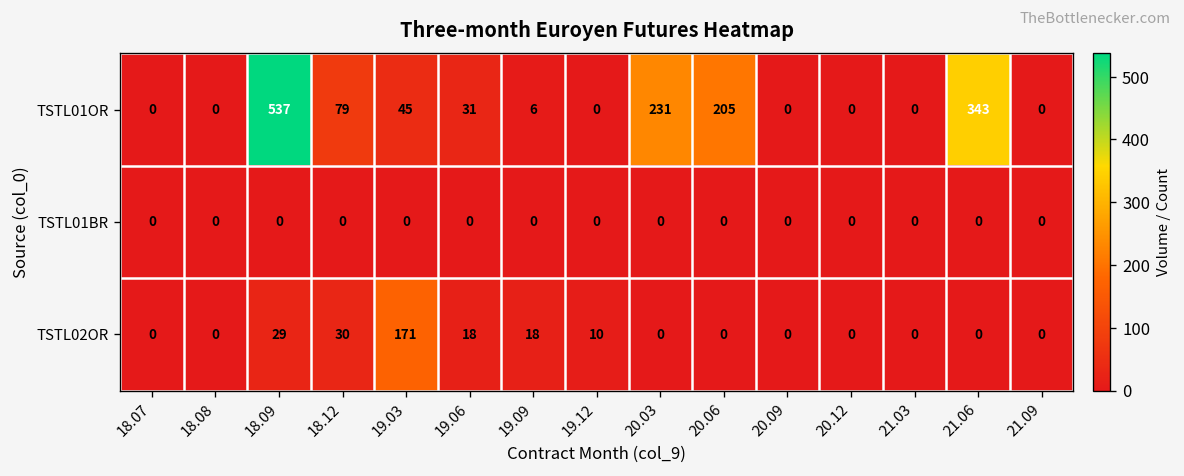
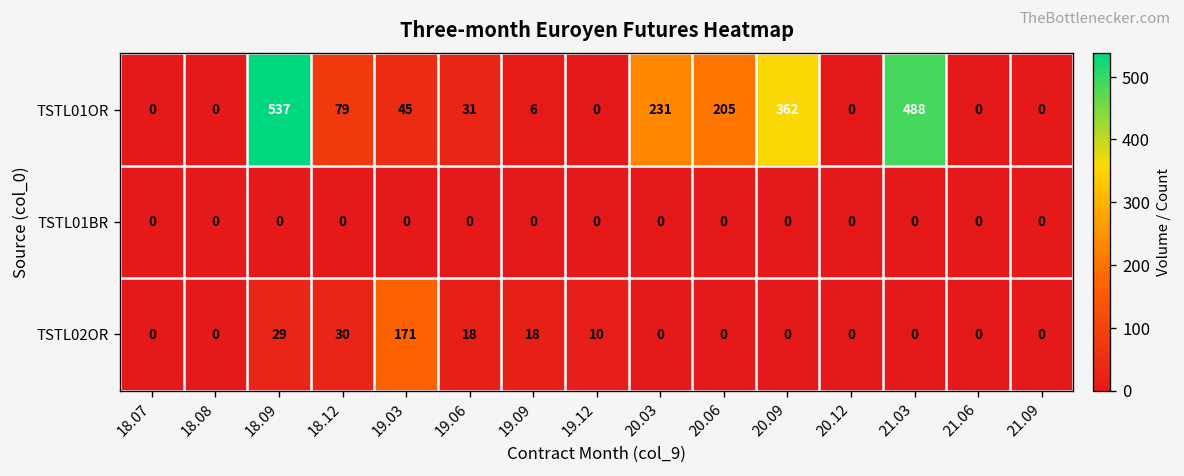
  {
    "TSTL01OR": {
      "18.07": 0,
      "18.08": 0,
      "18.09": 537,
      "18.12": 79,
      "19.03": 45,
      "19.06": 31,
      "19.09": 6,
      "19.12": 0,
      "20.03": 231,
      "20.06": 205,
-     "20.09": 0,
+     "20.09": 362,
      "20.12": 0,
-     "21.03": 0,
-     "21.06": 343,
+     "21.03": 488,
+     "21.06": 0,
      "21.09": 0
    },
    "TSTL01BR": {
      "18.07": 0,
      "18.08": 0,
      "18.09": 0,
      "18.12": 0,
      "19.03": 0,
      "19.06": 0,
      "19.09": 0,
      "19.12": 0,
      "20.03": 0,
      "20.06": 0,
      "20.09": 0,
      "20.12": 0,
      "21.03": 0,
      "21.06": 0,
      "21.09": 0
    },
    "TSTL02OR": {
      "18.07": 0,
      "18.08": 0,
      "18.09": 29,
      "18.12": 30,
      "19.03": 171,
      "19.06": 18,
      "19.09": 18,
      "19.12": 10,
      "20.03": 0,
      "20.06": 0,
      "20.09": 0,
      "20.12": 0,
      "21.03": 0,
      "21.06": 0,
      "21.09": 0
    }
  }
